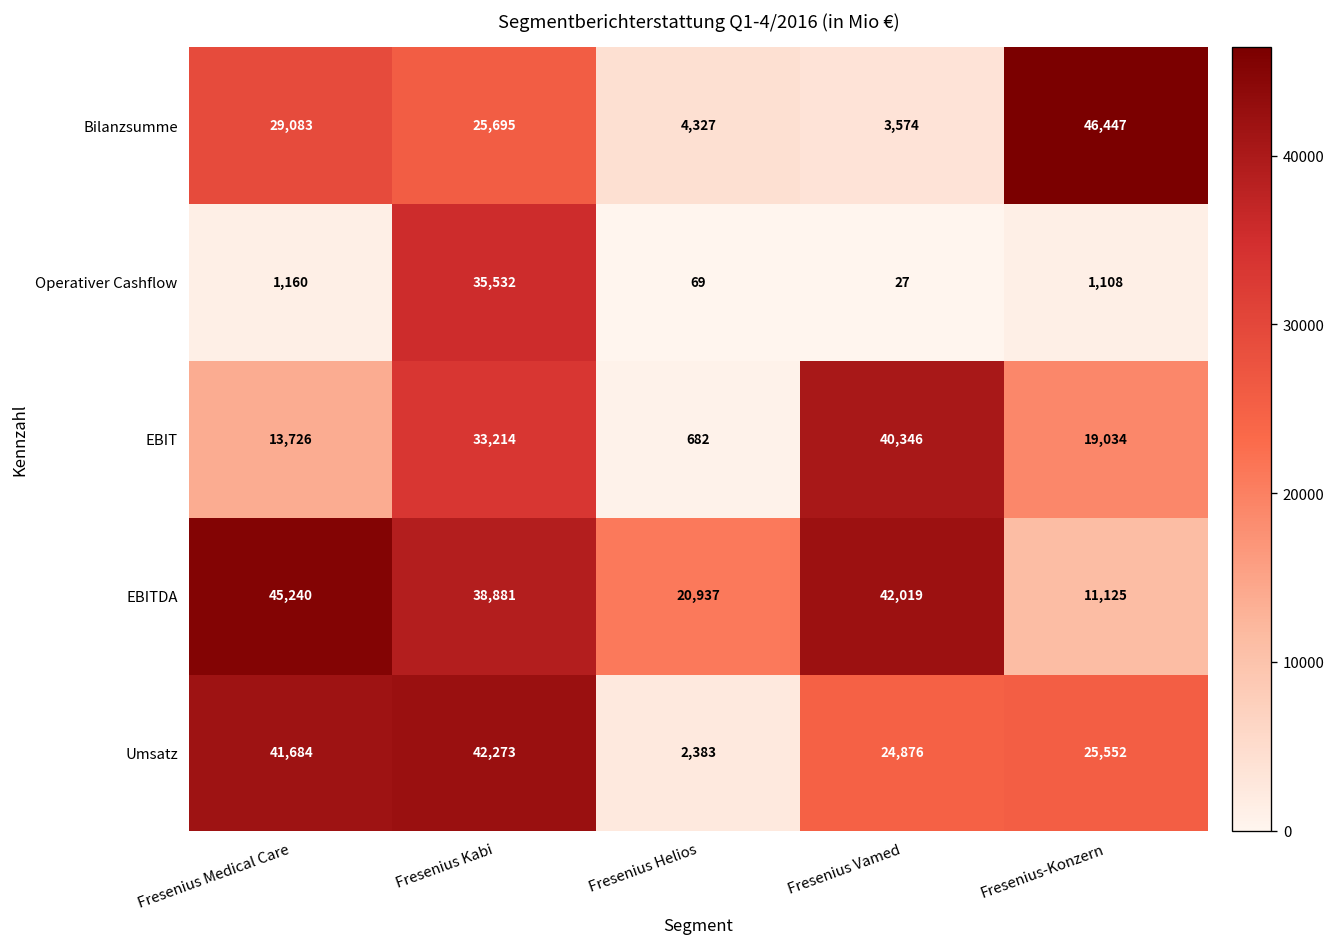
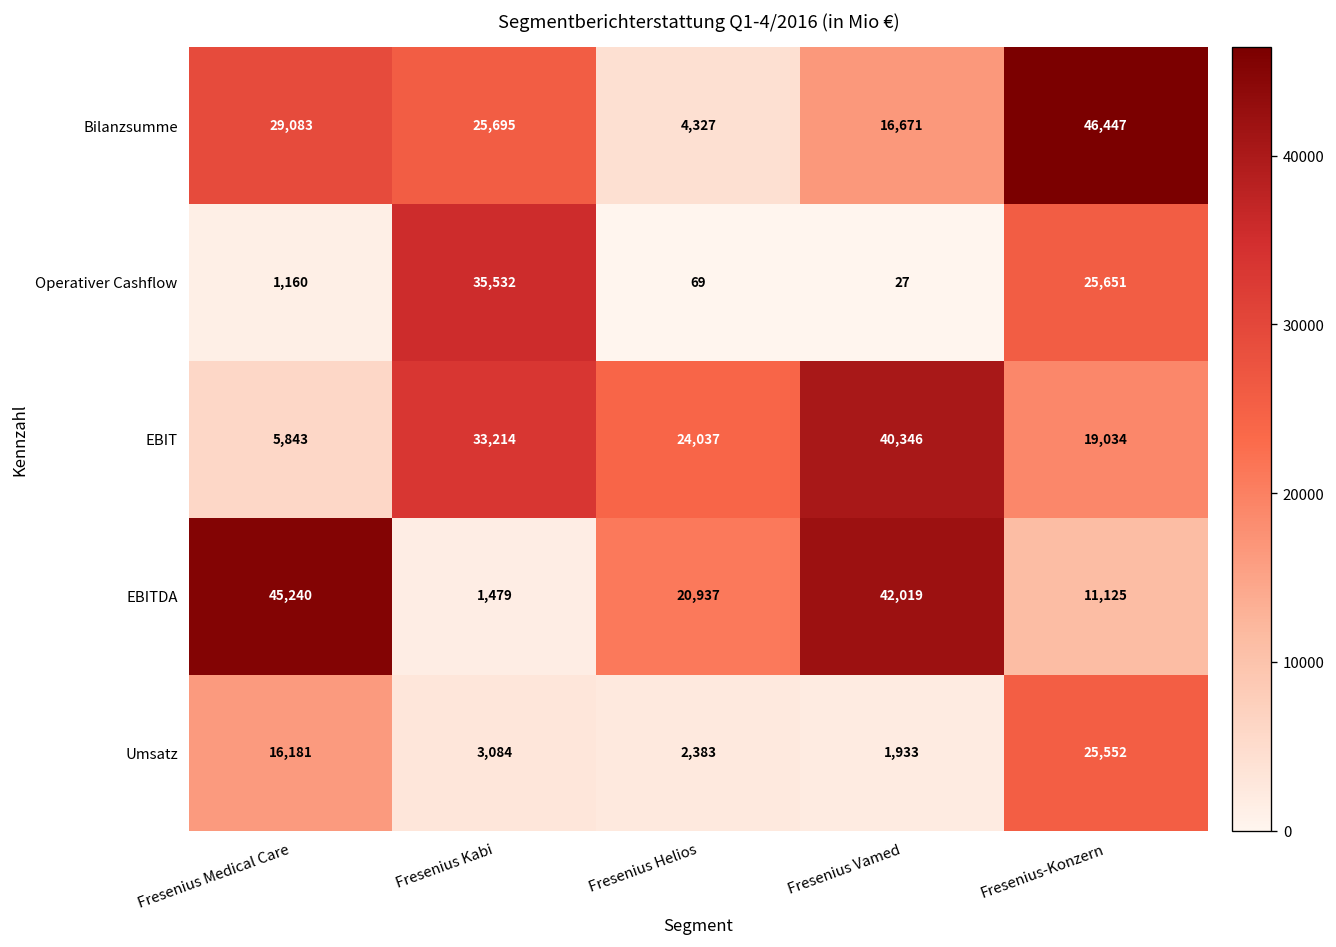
  {
    "Bilanzsumme": {
      "Fresenius Medical Care": "29,083",
      "Fresenius Kabi": "25,695",
      "Fresenius Helios": "4,327",
-     "Fresenius Vamed": "3,574",
+     "Fresenius Vamed": "16,671",
      "Fresenius-Konzern": "46,447"
    },
    "Operativer Cashflow": {
      "Fresenius Medical Care": "1,160",
      "Fresenius Kabi": "35,532",
      "Fresenius Helios": "69",
      "Fresenius Vamed": "27",
-     "Fresenius-Konzern": "1,108"
+     "Fresenius-Konzern": "25,651"
    },
    "EBIT": {
-     "Fresenius Medical Care": "13,726",
+     "Fresenius Medical Care": "5,843",
      "Fresenius Kabi": "33,214",
-     "Fresenius Helios": "682",
+     "Fresenius Helios": "24,037",
      "Fresenius Vamed": "40,346",
      "Fresenius-Konzern": "19,034"
    },
    "EBITDA": {
      "Fresenius Medical Care": "45,240",
-     "Fresenius Kabi": "38,881",
+     "Fresenius Kabi": "1,479",
      "Fresenius Helios": "20,937",
      "Fresenius Vamed": "42,019",
      "Fresenius-Konzern": "11,125"
    },
    "Umsatz": {
-     "Fresenius Medical Care": "41,684",
-     "Fresenius Kabi": "42,273",
+     "Fresenius Medical Care": "16,181",
+     "Fresenius Kabi": "3,084",
      "Fresenius Helios": "2,383",
-     "Fresenius Vamed": "24,876",
+     "Fresenius Vamed": "1,933",
      "Fresenius-Konzern": "25,552"
    }
  }
